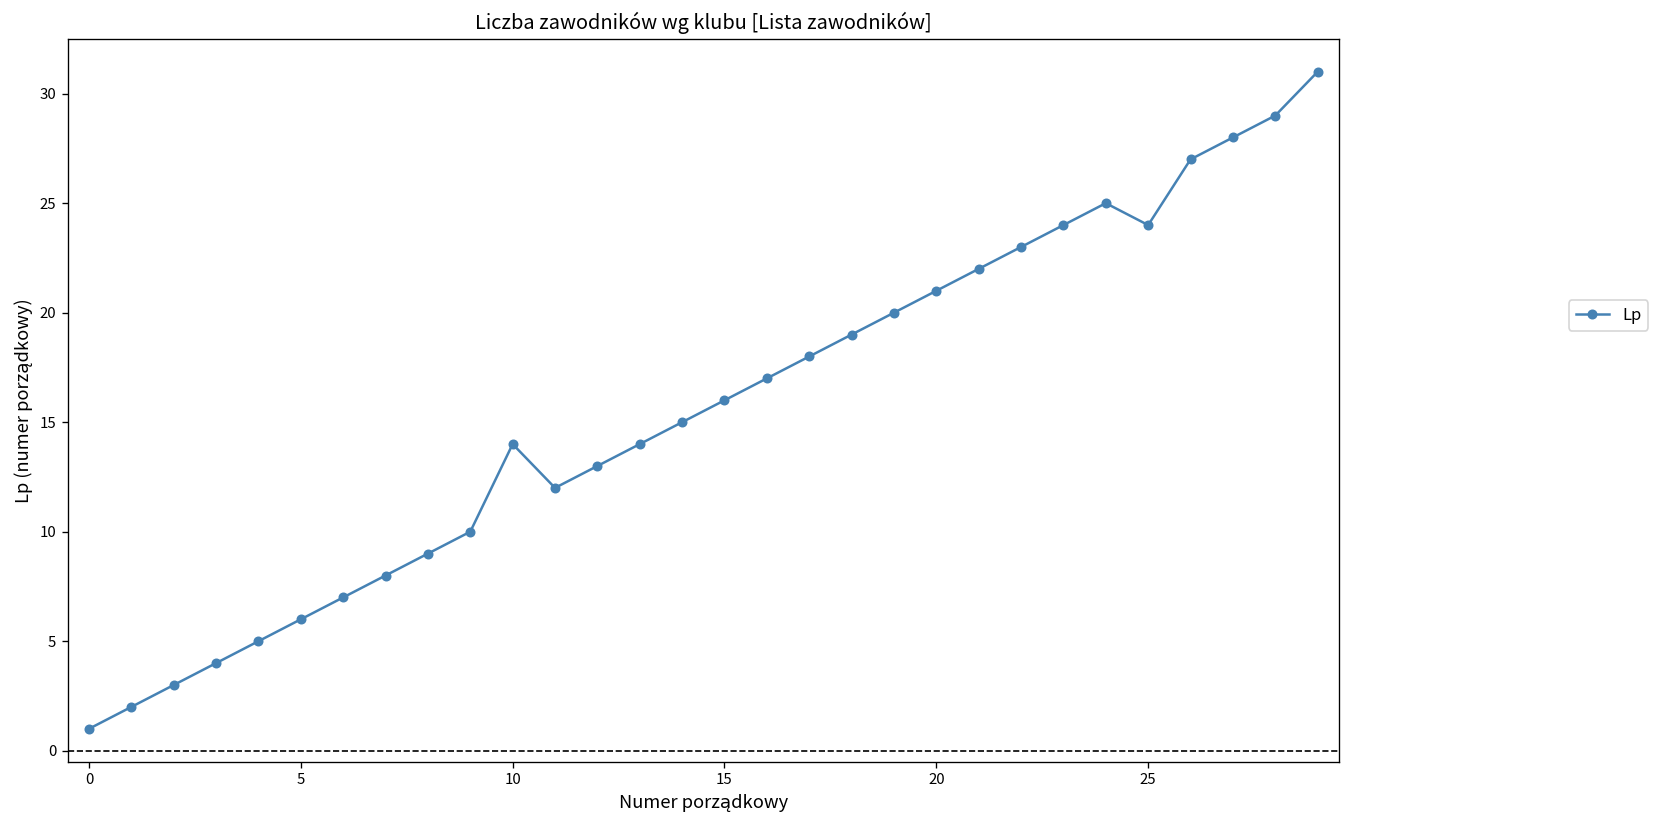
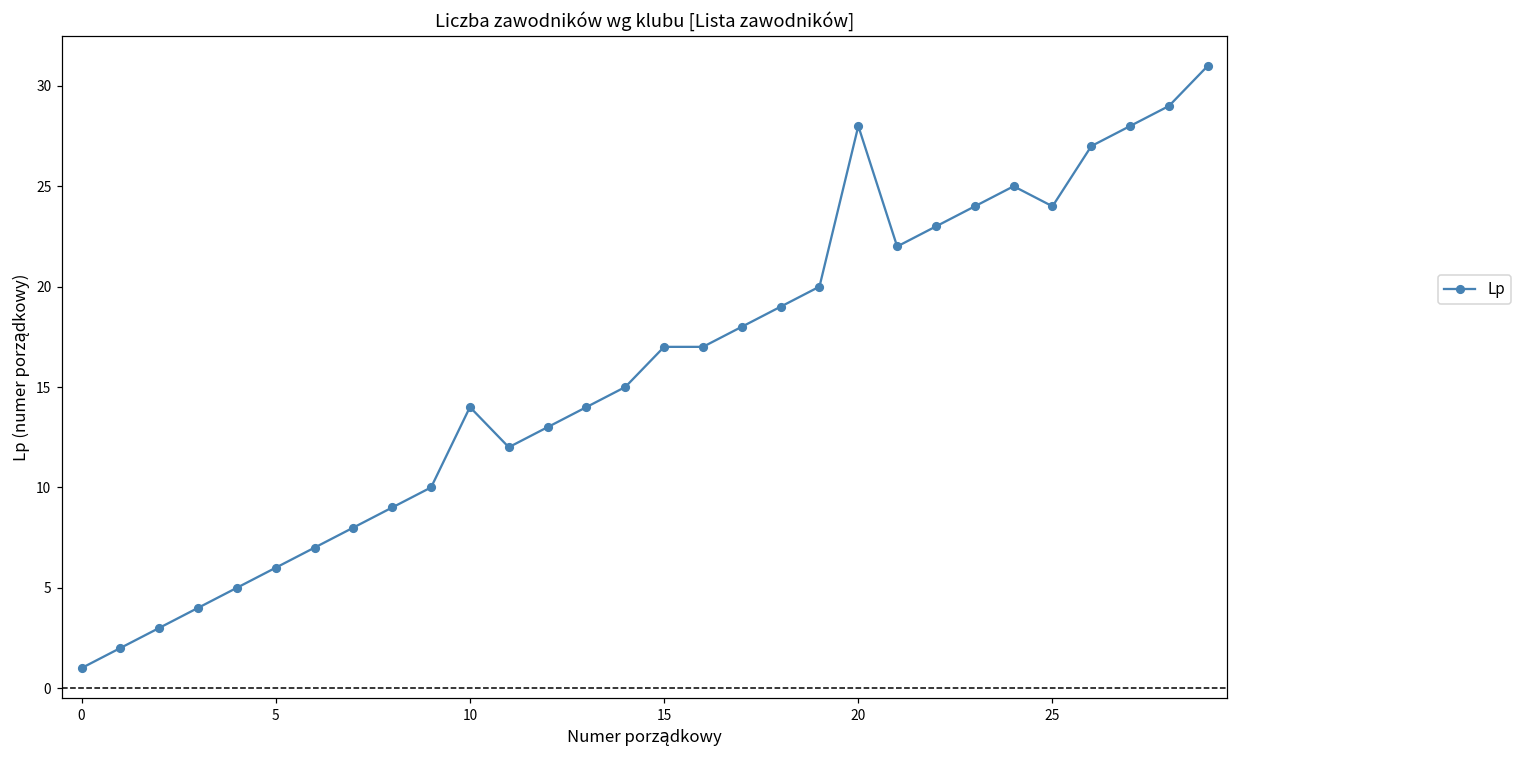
  {
    "0": 1,
    "5": 6,
    "10": 14,
-   "15": 16,
-   "20": 21,
+   "15": 17,
+   "20": 28,
    "25": 24
  }
